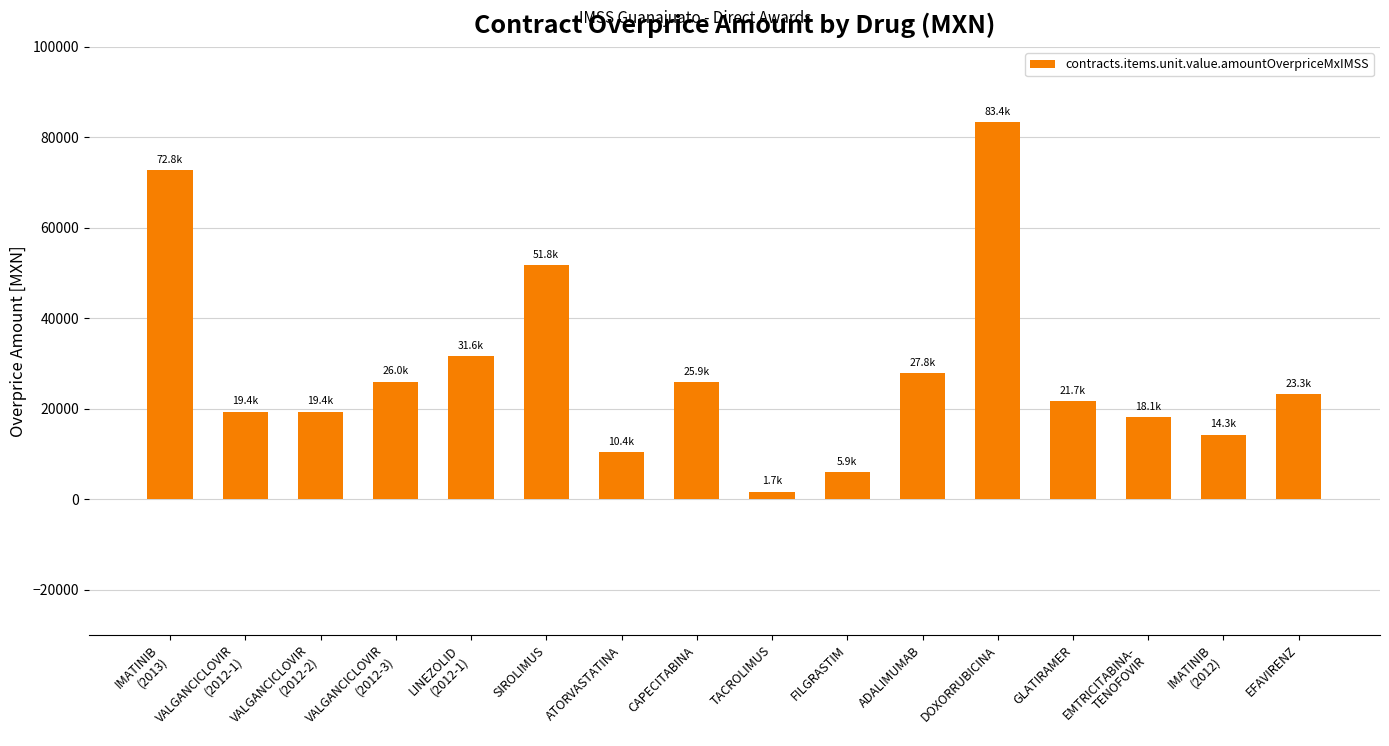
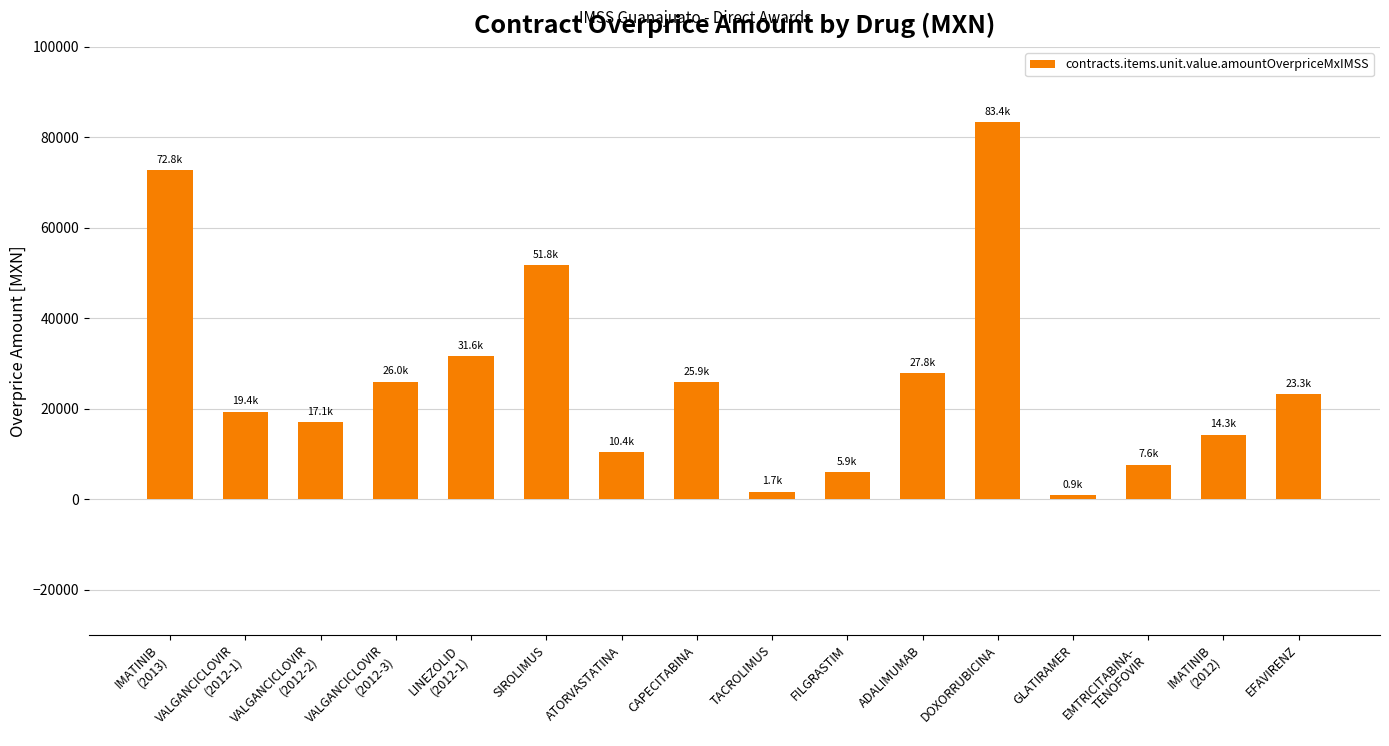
  {
    "IMATINIB (2013)": "72.8k",
    "VALGANCICLOVIR (2012-1)": "19.4k",
-   "VALGANCICLOVIR (2012-2)": "19.4k",
+   "VALGANCICLOVIR (2012-2)": "17.1k",
    "VALGANCICLOVIR (2012-3)": "26.0k",
    "LINEZOLID (2012-1)": "31.6k",
    "SIROLIMUS": "51.8k",
    "ATORVASTATINA": "10.4k",
    "CAPECITABINA": "25.9k",
    "TACROLIMUS": "1.7k",
    "FILGRASTIM": "5.9k",
    "ADALIMUMAB": "27.8k",
    "DOXORRUBICINA": "83.4k",
-   "GLATIRAMER": "21.7k",
-   "EMTRICITABINA- TENOFOVIR": "18.1k",
+   "GLATIRAMER": "0.9k",
+   "EMTRICITABINA- TENOFOVIR": "7.6k",
    "IMATINIB (2012)": "14.3k",
    "EFAVIRENZ": "23.3k"
  }
